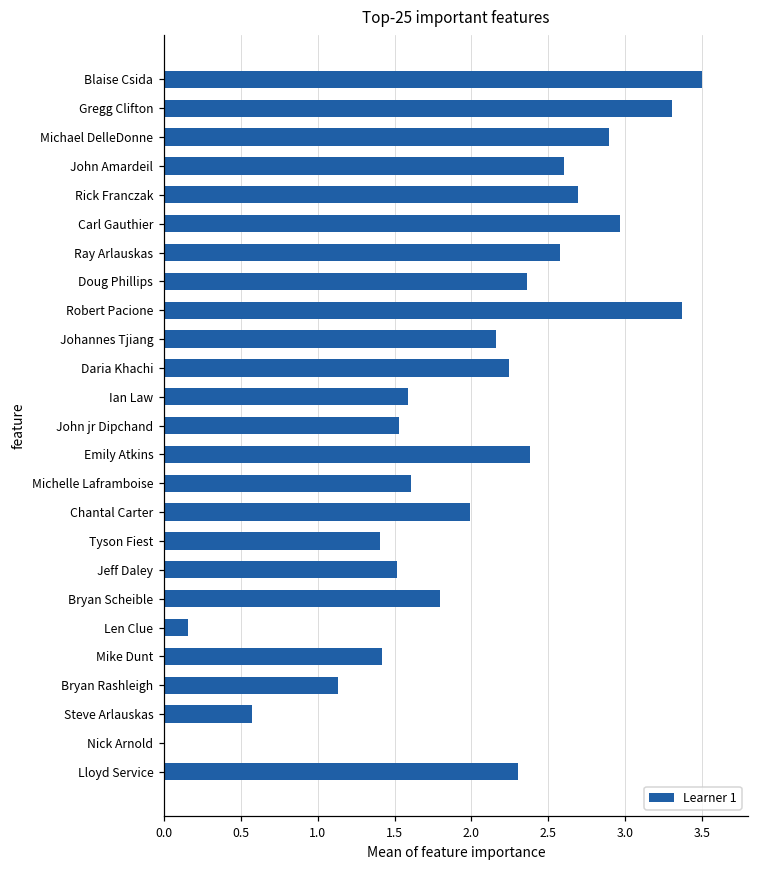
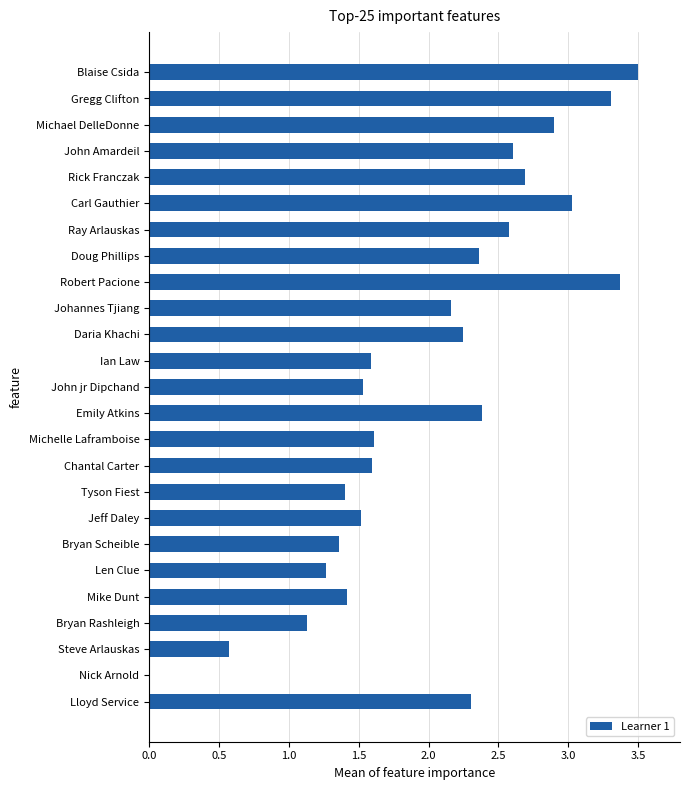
  {
    "Blaise Csida": 3.50,
    "Gregg Clifton": 3.31,
    "Michael DelleDonne": 2.90,
    "John Amardeil": 2.60,
    "Rick Franczak": 2.69,
-   "Carl Gauthier": 2.97,
+   "Carl Gauthier": 3.02,
    "Ray Arlauskas": 2.58,
    "Doug Phillips": 2.36,
    "Robert Pacione": 3.37,
    "Johannes Tjiang": 2.16,
    "Daria Khachi": 2.25,
    "Ian Law": 1.59,
    "John jr Dipchand": 1.53,
    "Emily Atkins": 2.38,
    "Michelle Laframboise": 1.61,
-   "Chantal Carter": 1.99,
+   "Chantal Carter": 1.60,
    "Tyson Fiest": 1.41,
    "Jeff Daley": 1.52,
-   "Bryan Scheible": 1.79,
-   "Len Clue": 0.16,
+   "Bryan Scheible": 1.36,
+   "Len Clue": 1.27,
    "Mike Dunt": 1.42,
    "Bryan Rashleigh": 1.13,
    "Steve Arlauskas": 0.57,
    "Nick Arnold": 0.00,
    "Lloyd Service": 2.31
  }
